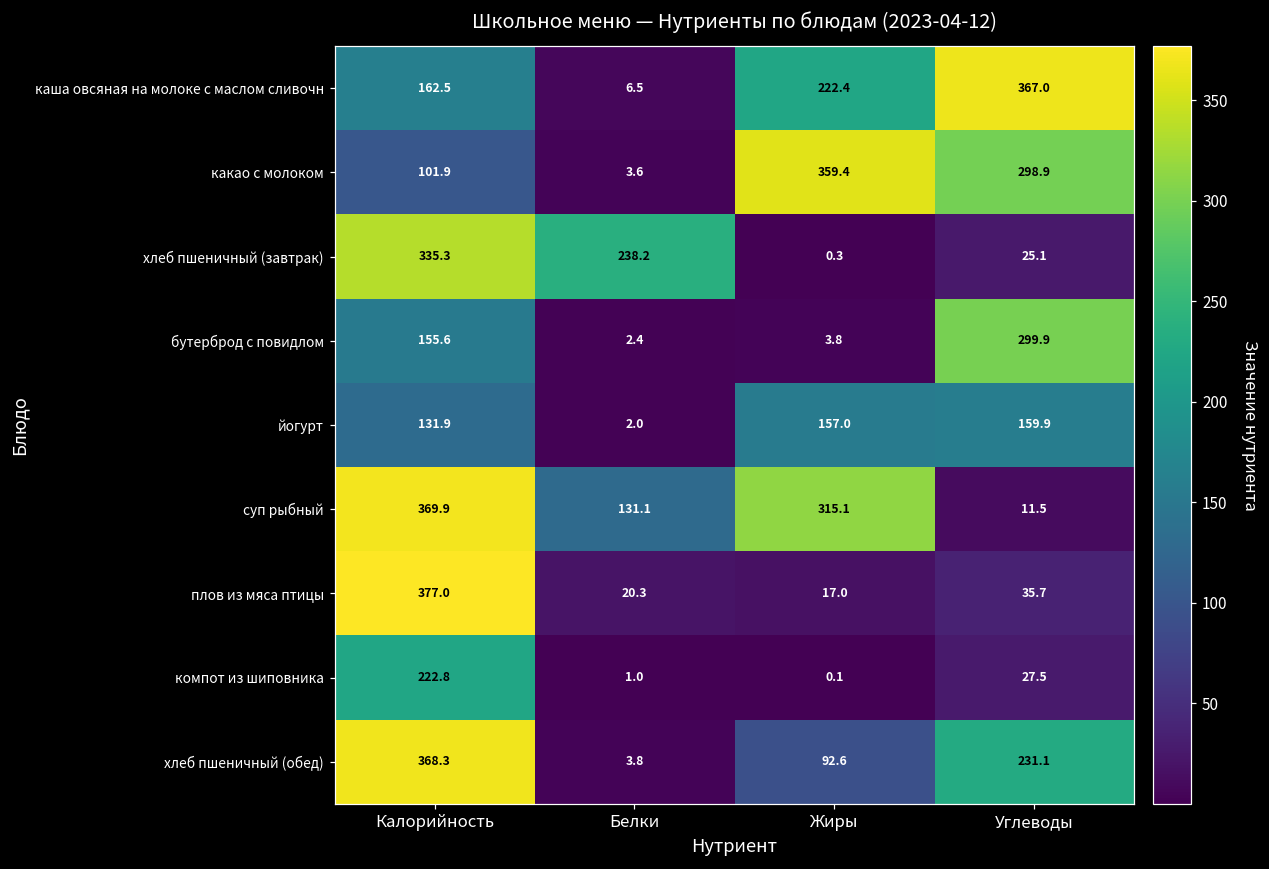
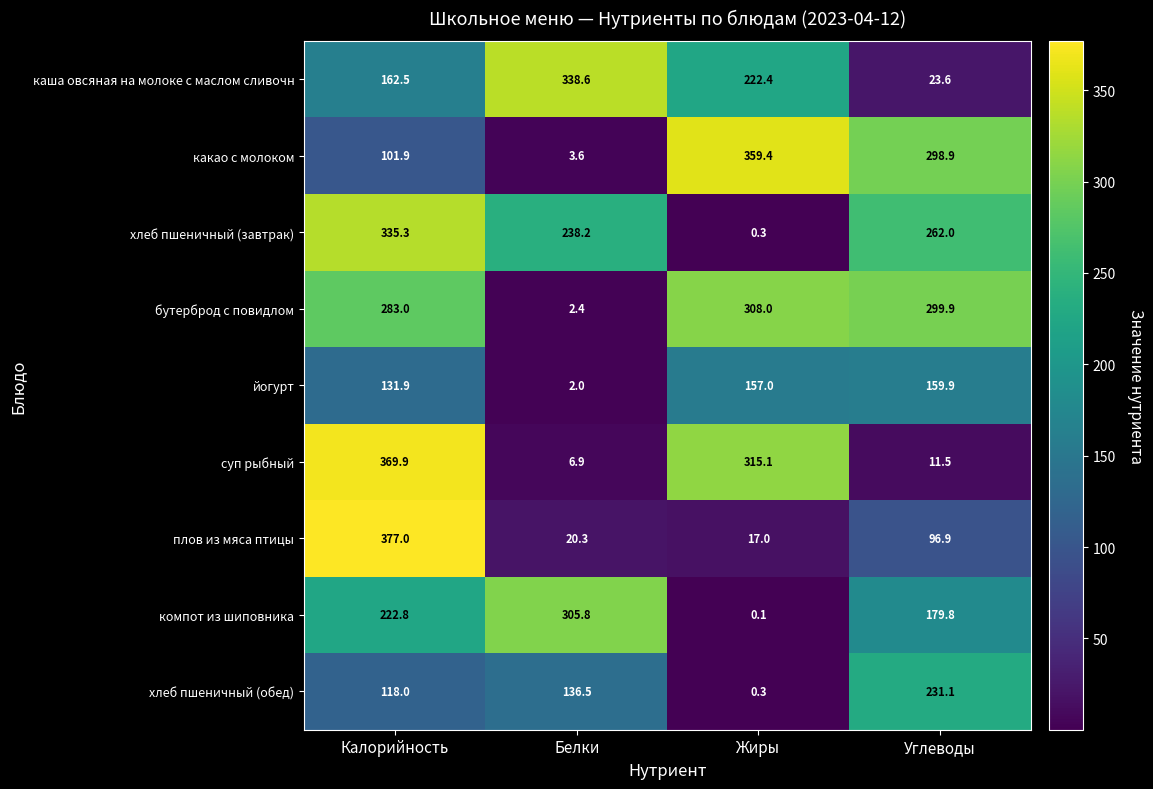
  {
    "каша овсяная на молоке с маслом сливочн": {
      "Калорийность": 162.5,
-     "Белки": 6.5,
+     "Белки": 338.6,
      "Жиры": 222.4,
-     "Углеводы": 367.0
+     "Углеводы": 23.6
    },
    "какао с молоком": {
      "Калорийность": 101.9,
      "Белки": 3.6,
      "Жиры": 359.4,
      "Углеводы": 298.9
    },
    "хлеб пшеничный (завтрак)": {
      "Калорийность": 335.3,
      "Белки": 238.2,
      "Жиры": 0.3,
-     "Углеводы": 25.1
+     "Углеводы": 262.0
    },
    "бутерброд с повидлом": {
-     "Калорийность": 155.6,
+     "Калорийность": 283.0,
      "Белки": 2.4,
-     "Жиры": 3.8,
+     "Жиры": 308.0,
      "Углеводы": 299.9
    },
    "йогурт": {
      "Калорийность": 131.9,
      "Белки": 2.0,
      "Жиры": 157.0,
      "Углеводы": 159.9
    },
    "суп рыбный": {
      "Калорийность": 369.9,
-     "Белки": 131.1,
+     "Белки": 6.9,
      "Жиры": 315.1,
      "Углеводы": 11.5
    },
    "плов из мяса птицы": {
      "Калорийность": 377.0,
      "Белки": 20.3,
      "Жиры": 17.0,
-     "Углеводы": 35.7
+     "Углеводы": 96.9
    },
    "компот из шиповника": {
      "Калорийность": 222.8,
-     "Белки": 1.0,
+     "Белки": 305.8,
      "Жиры": 0.1,
-     "Углеводы": 27.5
+     "Углеводы": 179.8
    },
    "хлеб пшеничный (обед)": {
-     "Калорийность": 368.3,
-     "Белки": 3.8,
-     "Жиры": 92.6,
+     "Калорийность": 118.0,
+     "Белки": 136.5,
+     "Жиры": 0.3,
      "Углеводы": 231.1
    }
  }
